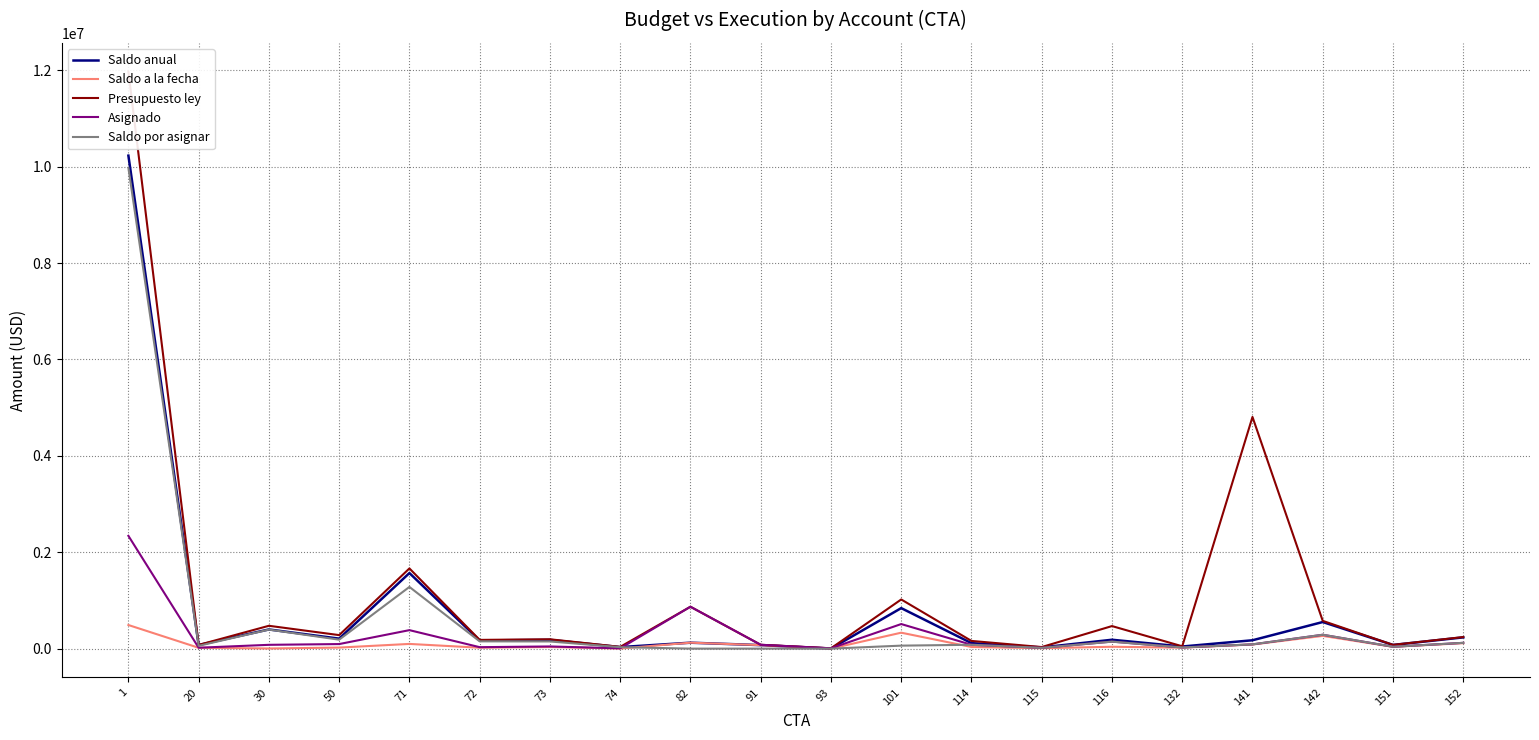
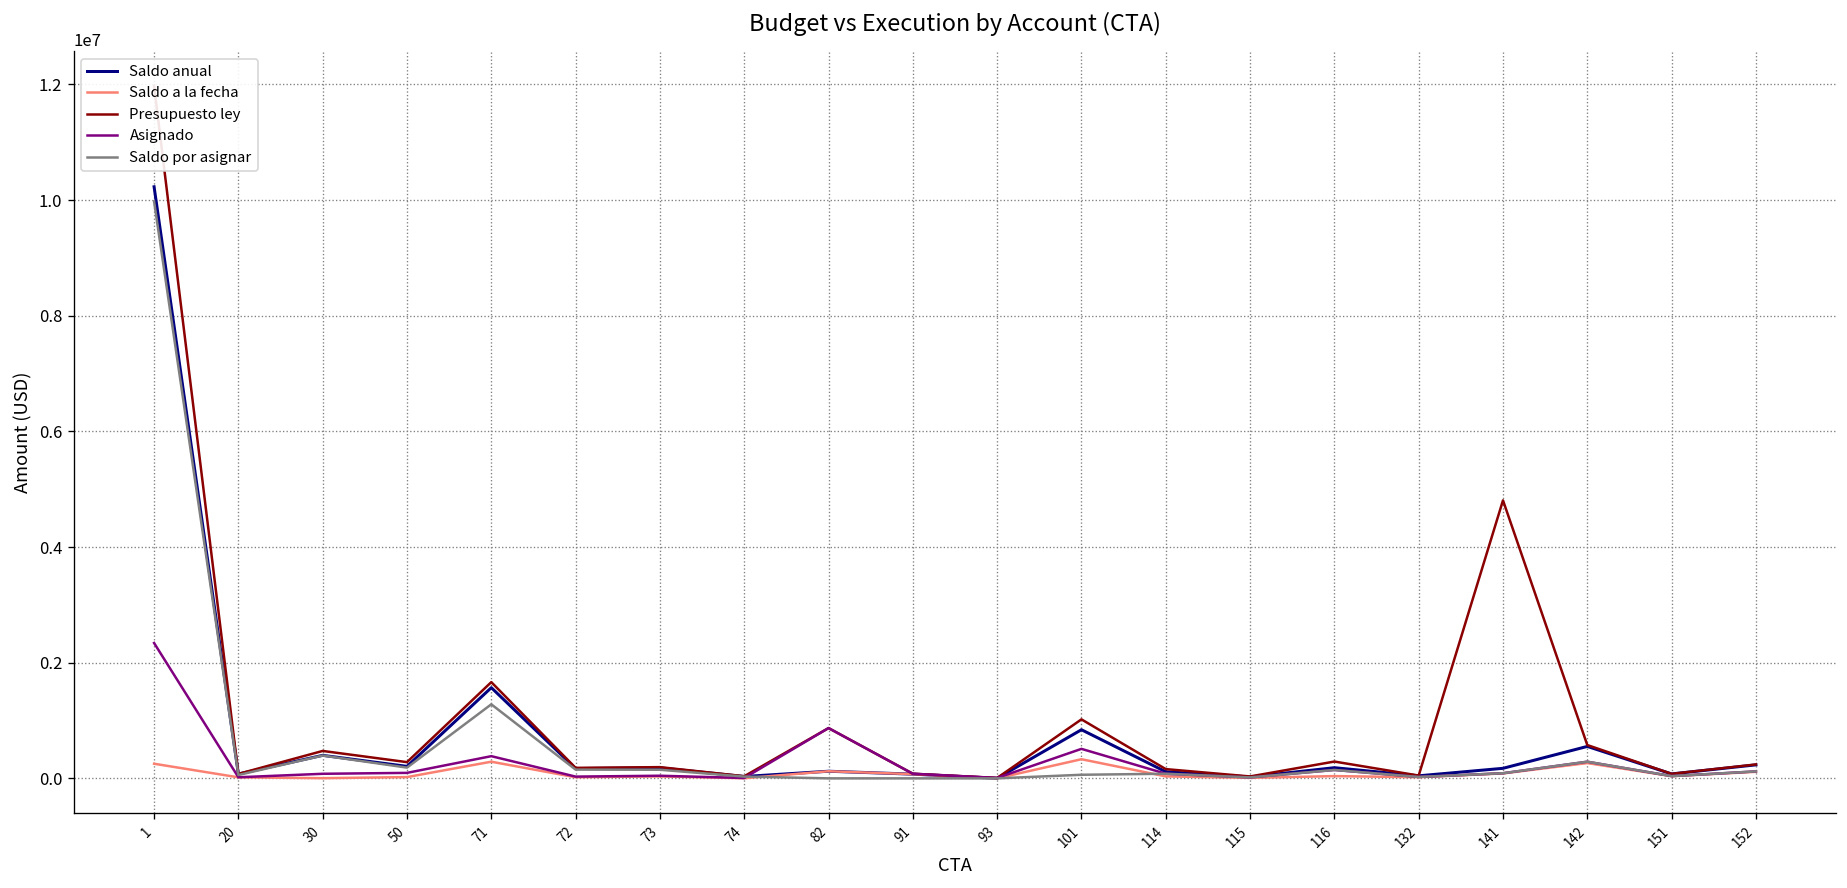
  {
    "Saldo anual": {
      "1": 10200000,
      "71": 1600000,
      "101": 800000,
      "141": 200000
    },
    "Saldo a la fecha": {
-     "1": 500000,
+     "1": 300000,
      "30": 0,
      "50": 0,
-     "71": 100000,
+     "71": 300000,
      "101": 300000,
      "116": 0
    },
    "Presupuesto ley": {
      "30": 500000,
      "50": 300000,
      "71": 1700000,
      "101": 1000000,
-     "116": 500000,
+     "116": 300000,
      "141": 4800000
    },
    "Asignado": {
      "1": 2300000,
      "30": 100000,
      "50": 100000,
      "71": 400000,
      "101": 500000
    },
    "Saldo por asignar": {
      "1": 10000000,
      "71": 1300000,
      "82": 0,
      "91": 0,
      "101": 100000
    }
  }
